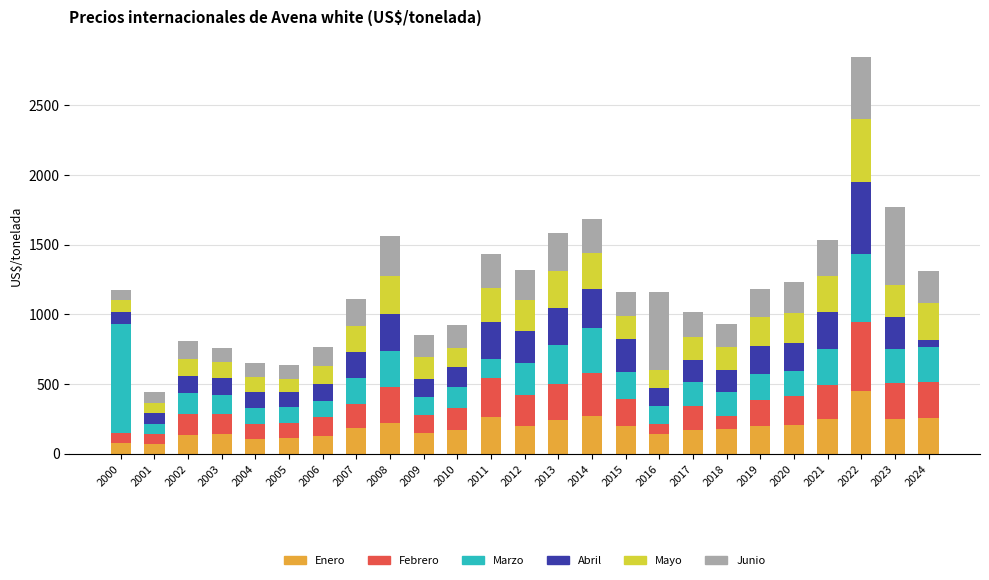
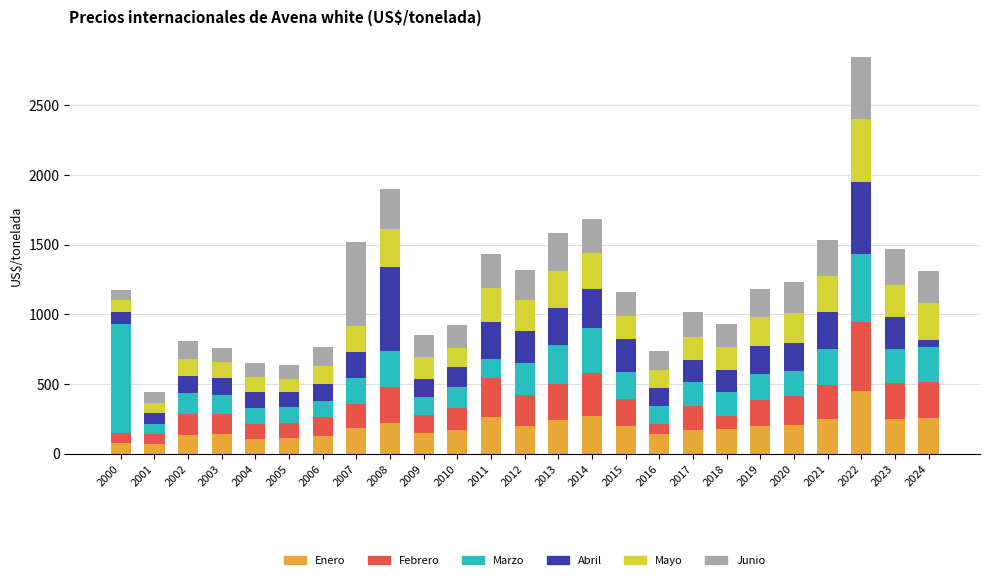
  {
    "Febrero": {
      "2000": 80,
      "2001": 70,
      "2002": 150,
      "2003": 150,
      "2004": 100,
      "2005": 110,
      "2006": 130,
      "2007": 170,
      "2008": 250,
      "2009": 130,
      "2010": 160,
      "2011": 280,
      "2012": 220,
      "2013": 260,
      "2014": 310,
      "2015": 190,
      "2016": 70,
      "2017": 180,
      "2018": 90,
      "2019": 190,
      "2020": 200,
      "2021": 240,
      "2022": 490,
      "2023": 260,
      "2024": 260
    },
    "Marzo": {
      "2000": 780,
      "2001": 70,
      "2002": 150,
      "2003": 130,
      "2004": 110,
      "2005": 110,
      "2006": 120,
      "2007": 190,
      "2008": 260,
      "2009": 130,
      "2010": 150,
      "2011": 130,
      "2012": 230,
      "2013": 280,
      "2014": 320,
      "2015": 190,
      "2016": 130,
      "2017": 170,
      "2018": 170,
      "2019": 180,
      "2020": 180,
      "2021": 260,
      "2022": 490,
      "2023": 240,
      "2024": 250
    },
    "Abril": {
      "2000": 90,
      "2001": 80,
      "2002": 120,
      "2003": 120,
      "2004": 120,
      "2005": 110,
      "2006": 120,
      "2007": 180,
-     "2008": 260,
+     "2008": 600,
      "2009": 130,
      "2010": 150,
      "2011": 260,
      "2012": 230,
      "2013": 260,
      "2014": 280,
      "2015": 240,
      "2016": 130,
      "2017": 150,
      "2018": 160,
      "2019": 200,
      "2020": 200,
      "2021": 270,
      "2022": 510,
      "2023": 230,
      "2024": 50
    },
    "Junio": {
      "2000": 70,
      "2001": 80,
      "2002": 130,
      "2003": 100,
      "2004": 100,
      "2005": 100,
      "2006": 140,
-     "2007": 190,
+     "2007": 600,
      "2008": 290,
      "2009": 160,
      "2010": 160,
      "2011": 250,
      "2012": 220,
      "2013": 270,
      "2014": 240,
      "2015": 170,
-     "2016": 560,
+     "2016": 140,
      "2017": 180,
      "2018": 170,
      "2019": 200,
      "2020": 220,
      "2021": 260,
      "2022": 450,
-     "2023": 560,
+     "2023": 260,
      "2024": 230
    }
  }
